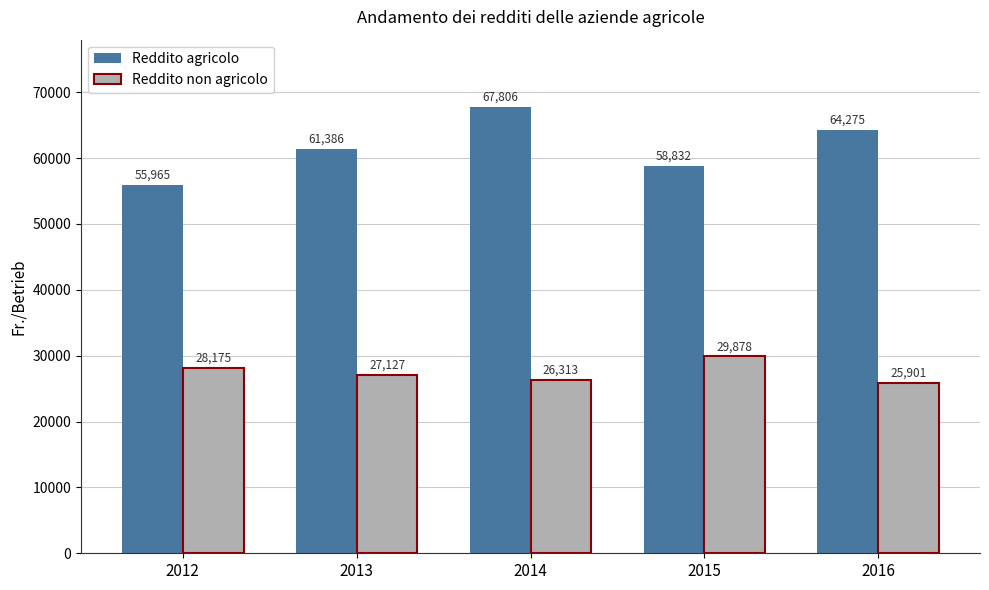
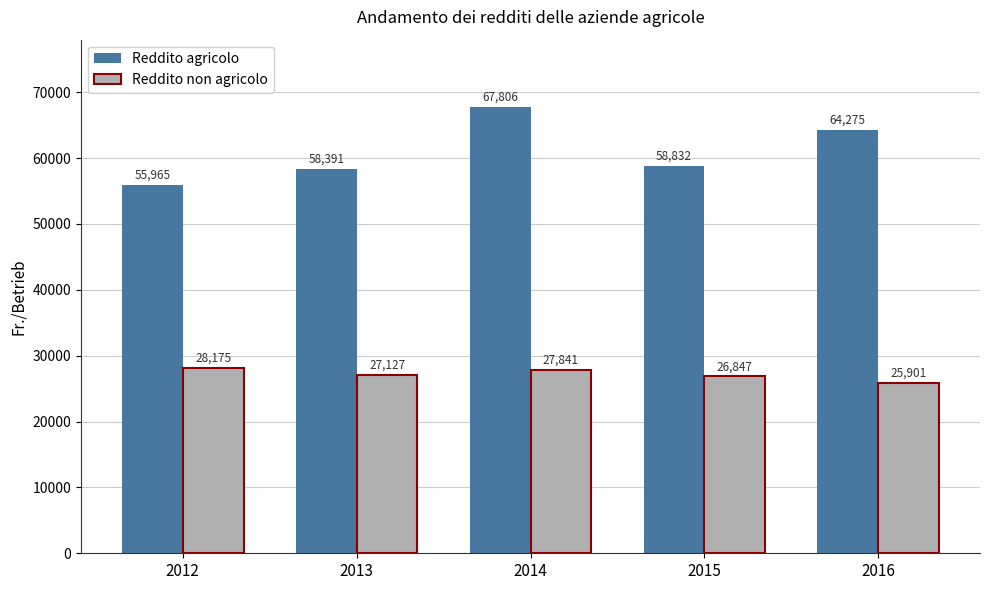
  {
    "Reddito agricolo": {
      "2012": "55,965",
-     "2013": "61,386",
+     "2013": "58,391",
      "2014": "67,806",
      "2016": "64,275"
    },
    "Reddito non agricolo": {
      "2012": "28,175",
      "2013": "27,127",
-     "2014": "26,313",
-     "2015": "29,878",
+     "2014": "27,841",
+     "2015": "26,847",
      "2016": "25,901"
    }
  }
